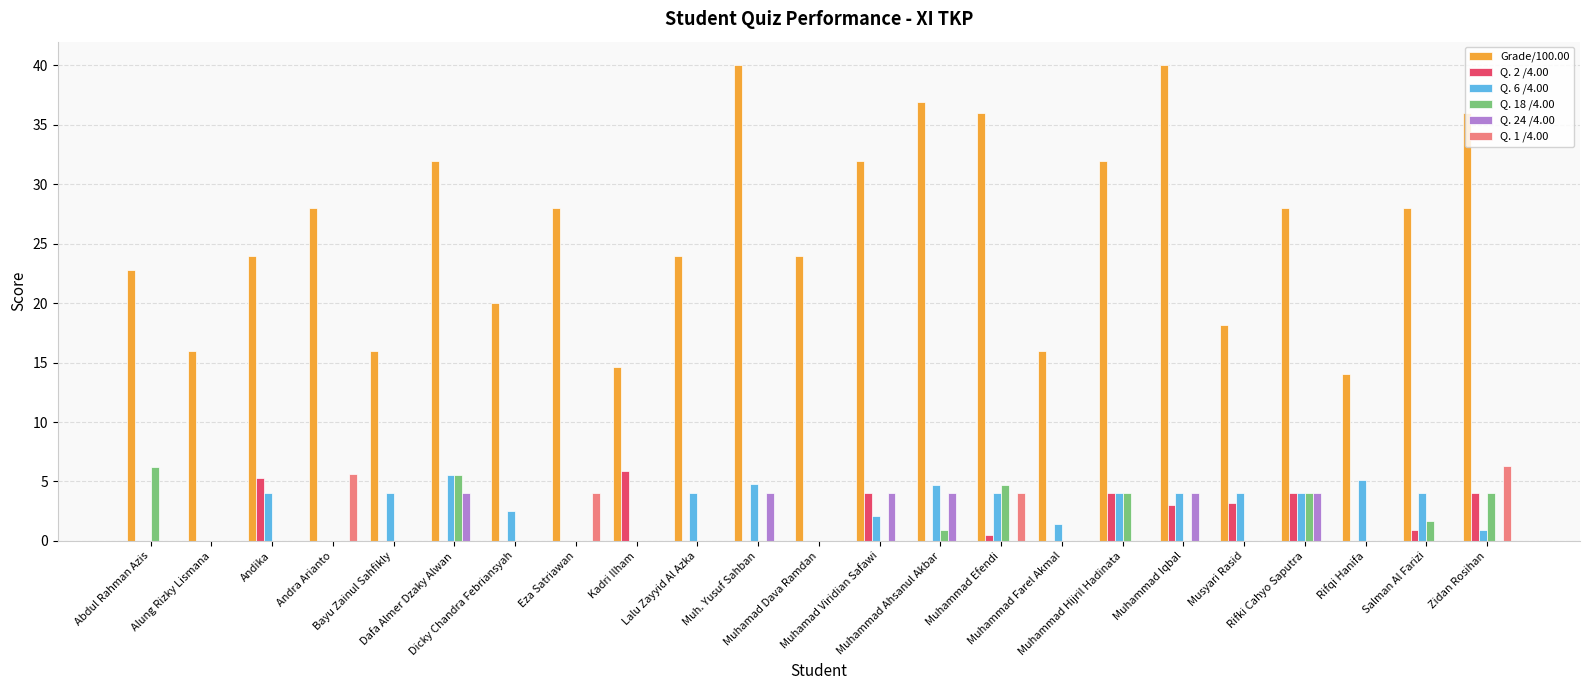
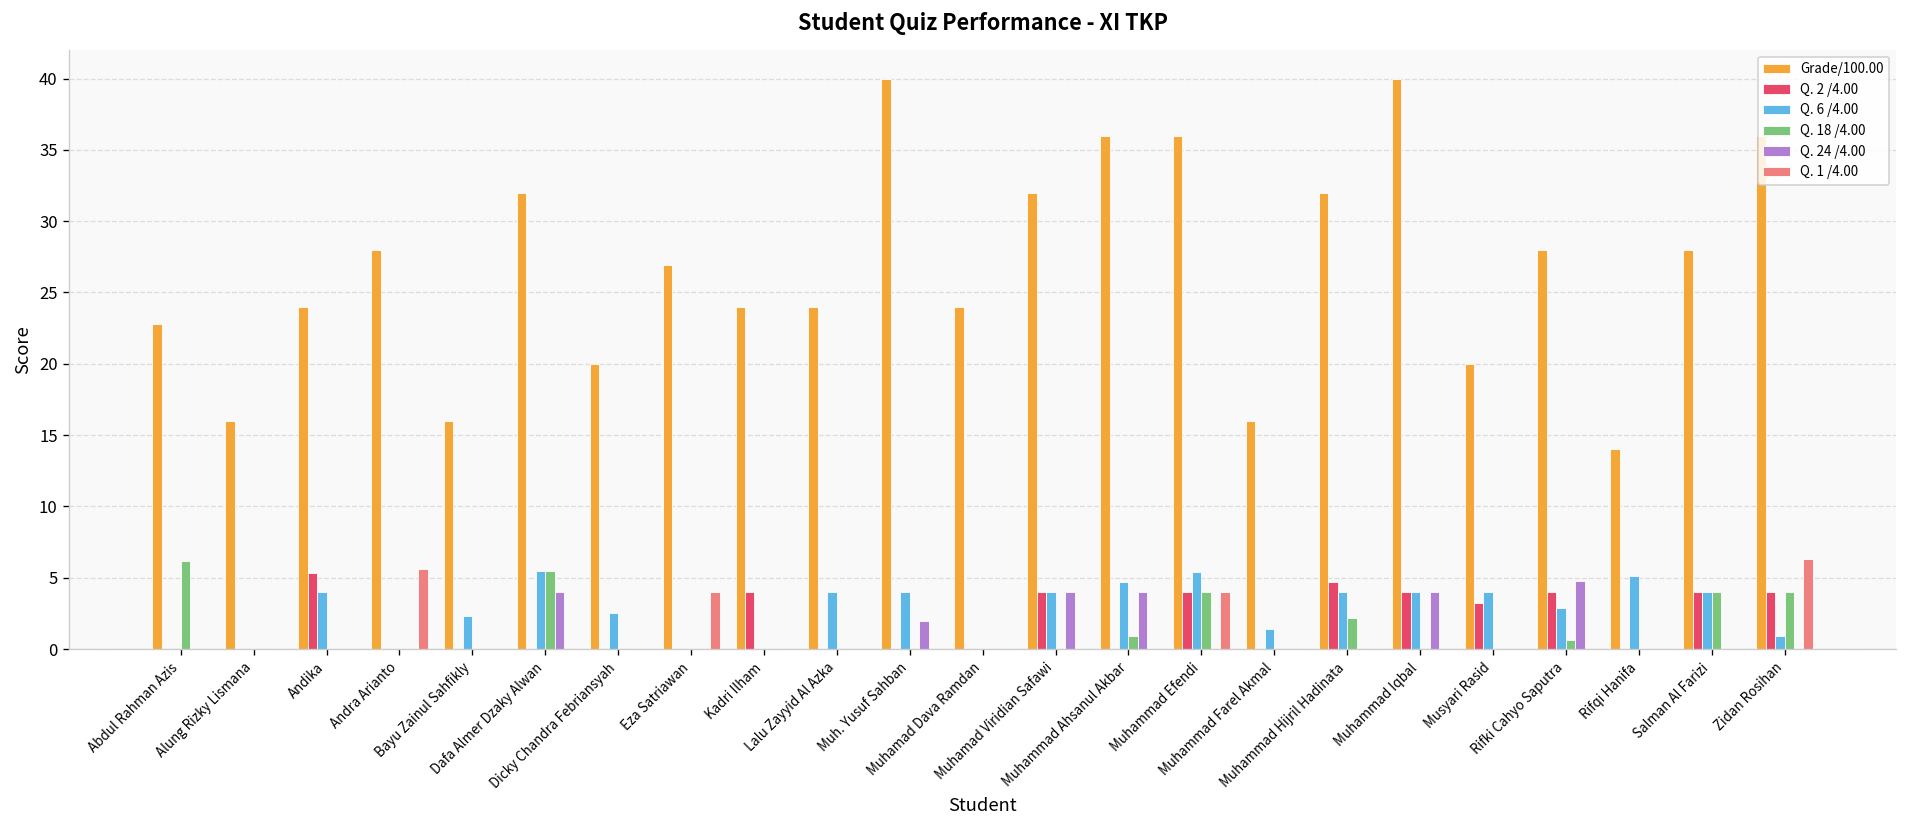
  {
    "Grade/100.00": {
      "Abdul Rahman Azis": 22.8,
      "Alung Rizky Lismana": 16.0,
      "Andika": 24.0,
      "Andra Arianto": 28.0,
      "Bayu Zainul Sahfikly": 16.0,
      "Dafa Almer Dzaky Alwan": 32.0,
      "Dicky Chandra Febriansyah": 20.0,
-     "Eza Satriawan": 28.0,
-     "Kadri Ilham": 14.6,
+     "Eza Satriawan": 26.9,
+     "Kadri Ilham": 24.0,
      "Lalu Zayyid Al Azka": 24.0,
      "Muh. Yusuf Sahban": 40.0,
      "Muhamad Dava Ramdan": 24.0,
      "Muhamad Viridian Safawi": 32.0,
-     "Muhammad Ahsanul Akbar": 36.9,
+     "Muhammad Ahsanul Akbar": 36.0,
      "Muhammad Efendi": 36.0,
      "Muhammad Farel Akmal": 16.0,
      "Muhammad Hijril Hadinata": 32.0,
      "Muhammad Iqbal": 40.0,
-     "Musyari Rasid": 18.2,
+     "Musyari Rasid": 20.0,
      "Rifki Cahyo Saputra": 28.0,
      "Rifqi Hanifa": 14.0,
      "Salman Al Farizi": 28.0
    },
    "Q. 2 /4.00": {
      "Abdul Rahman Azis": 0.0,
      "Alung Rizky Lismana": 0.0,
      "Andika": 5.3,
      "Andra Arianto": 0.0,
      "Bayu Zainul Sahfikly": 0.0,
      "Dafa Almer Dzaky Alwan": 0.0,
      "Dicky Chandra Febriansyah": 0.0,
      "Eza Satriawan": 0.0,
-     "Kadri Ilham": 5.9,
+     "Kadri Ilham": 4.0,
      "Lalu Zayyid Al Azka": 0.0,
      "Muh. Yusuf Sahban": 0.0,
      "Muhamad Dava Ramdan": 0.0,
      "Muhamad Viridian Safawi": 4.0,
      "Muhammad Ahsanul Akbar": 0.0,
-     "Muhammad Efendi": 0.5,
+     "Muhammad Efendi": 4.0,
      "Muhammad Farel Akmal": 0.0,
-     "Muhammad Hijril Hadinata": 4.0,
-     "Muhammad Iqbal": 3,
+     "Muhammad Hijril Hadinata": 4.7,
+     "Muhammad Iqbal": 4,
      "Musyari Rasid": 3.2,
      "Rifki Cahyo Saputra": 4.0,
      "Rifqi Hanifa": 0.0,
-     "Salman Al Farizi": 0.9,
+     "Salman Al Farizi": 4.0,
      "Zidan Rosihan": 4.0
    },
    "Q. 6 /4.00": {
      "Abdul Rahman Azis": 0.0,
      "Alung Rizky Lismana": 0.0,
      "Andika": 4.0,
      "Andra Arianto": 0.0,
-     "Bayu Zainul Sahfikly": 4.0,
+     "Bayu Zainul Sahfikly": 2.3,
      "Dafa Almer Dzaky Alwan": 5.5,
      "Dicky Chandra Febriansyah": 2.5,
      "Eza Satriawan": 0.0,
      "Kadri Ilham": 0.0,
      "Lalu Zayyid Al Azka": 4.0,
-     "Muh. Yusuf Sahban": 4.8,
+     "Muh. Yusuf Sahban": 4.0,
      "Muhamad Dava Ramdan": 0.0,
-     "Muhamad Viridian Safawi": 2.1,
+     "Muhamad Viridian Safawi": 4.0,
      "Muhammad Ahsanul Akbar": 4.7,
-     "Muhammad Efendi": 4.0,
+     "Muhammad Efendi": 5.4,
      "Muhammad Farel Akmal": 1.4,
      "Muhammad Hijril Hadinata": 4.0,
      "Muhammad Iqbal": 4.0,
      "Musyari Rasid": 4.0,
-     "Rifki Cahyo Saputra": 4.0,
+     "Rifki Cahyo Saputra": 2.9,
      "Rifqi Hanifa": 5.1,
      "Salman Al Farizi": 4.0,
      "Zidan Rosihan": 0.9
    },
    "Q. 18 /4.00": {
      "Abdul Rahman Azis": 6.2,
      "Alung Rizky Lismana": 0.0,
      "Andika": 0.0,
      "Andra Arianto": 0.0,
      "Bayu Zainul Sahfikly": 0.0,
      "Dafa Almer Dzaky Alwan": 5.5,
      "Dicky Chandra Febriansyah": 0.0,
      "Eza Satriawan": 0.0,
      "Kadri Ilham": 0.0,
      "Lalu Zayyid Al Azka": 0.0,
      "Muh. Yusuf Sahban": 0.0,
      "Muhamad Dava Ramdan": 0.0,
      "Muhamad Viridian Safawi": 0.0,
      "Muhammad Ahsanul Akbar": 0.9,
-     "Muhammad Efendi": 4.7,
+     "Muhammad Efendi": 4.0,
      "Muhammad Farel Akmal": 0.0,
-     "Muhammad Hijril Hadinata": 4.0,
+     "Muhammad Hijril Hadinata": 2.2,
      "Muhammad Iqbal": 0.0,
      "Musyari Rasid": 0.0,
-     "Rifki Cahyo Saputra": 4.0,
+     "Rifki Cahyo Saputra": 0.6,
      "Rifqi Hanifa": 0.0,
-     "Salman Al Farizi": 1.7,
+     "Salman Al Farizi": 4.0,
      "Zidan Rosihan": 4.0
    },
    "Q. 24 /4.00": {
      "Abdul Rahman Azis": 0.0,
      "Alung Rizky Lismana": 0.0,
      "Andika": 0.0,
      "Andra Arianto": 0.0,
      "Bayu Zainul Sahfikly": 0.0,
      "Dafa Almer Dzaky Alwan": 4.0,
      "Dicky Chandra Febriansyah": 0.0,
      "Eza Satriawan": 0.0,
      "Kadri Ilham": 0.0,
      "Lalu Zayyid Al Azka": 0.0,
-     "Muh. Yusuf Sahban": 4,
+     "Muh. Yusuf Sahban": 2,
      "Muhamad Dava Ramdan": 0.0,
      "Muhamad Viridian Safawi": 4.0,
      "Muhammad Ahsanul Akbar": 4.0,
      "Muhammad Efendi": 0.0,
      "Muhammad Farel Akmal": 0.0,
      "Muhammad Hijril Hadinata": 0.0,
      "Muhammad Iqbal": 4.0,
      "Musyari Rasid": 0.0,
-     "Rifki Cahyo Saputra": 4.0,
+     "Rifki Cahyo Saputra": 4.8,
      "Rifqi Hanifa": 0.0,
      "Salman Al Farizi": 0.0,
      "Zidan Rosihan": 0.0
    },
    "Q. 1 /4.00": {
      "Abdul Rahman Azis": 0.0,
      "Alung Rizky Lismana": 0.0,
      "Andika": 0.0,
      "Andra Arianto": 5.6,
      "Bayu Zainul Sahfikly": 0.0,
      "Dafa Almer Dzaky Alwan": 0.0,
      "Dicky Chandra Febriansyah": 0.0,
      "Eza Satriawan": 4.0,
      "Kadri Ilham": 0.0,
      "Lalu Zayyid Al Azka": 0.0,
      "Muh. Yusuf Sahban": 0.0,
      "Muhamad Dava Ramdan": 0.0,
      "Muhamad Viridian Safawi": 0.0,
      "Muhammad Ahsanul Akbar": 0.0,
      "Muhammad Efendi": 4.0,
      "Muhammad Farel Akmal": 0.0,
      "Muhammad Hijril Hadinata": 0.0,
      "Muhammad Iqbal": 0.0,
      "Musyari Rasid": 0.0,
      "Rifki Cahyo Saputra": 0.0,
      "Rifqi Hanifa": 0.0,
      "Salman Al Farizi": 0.0,
      "Zidan Rosihan": 6.3
    }
  }
